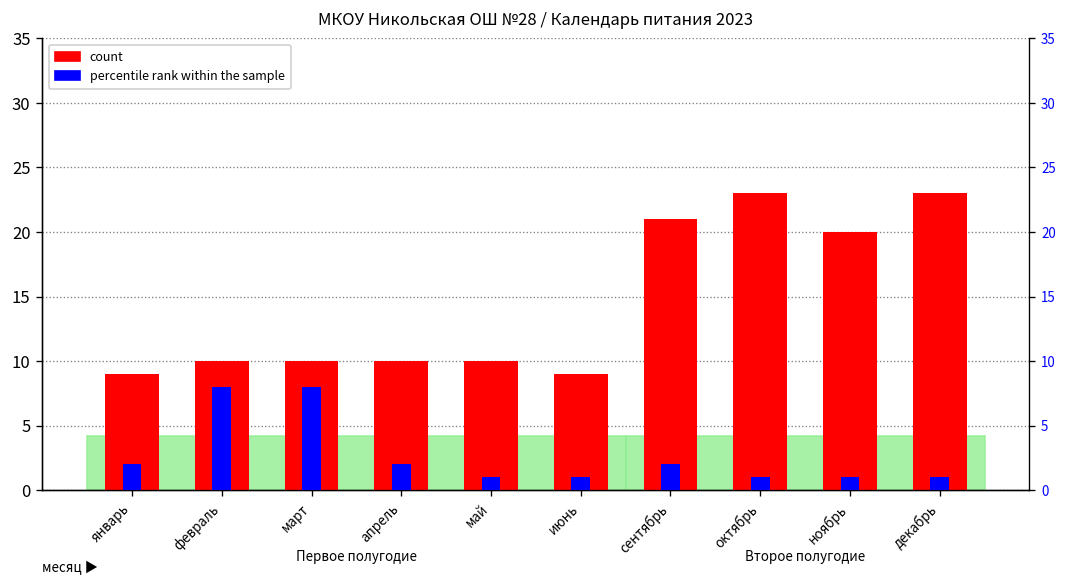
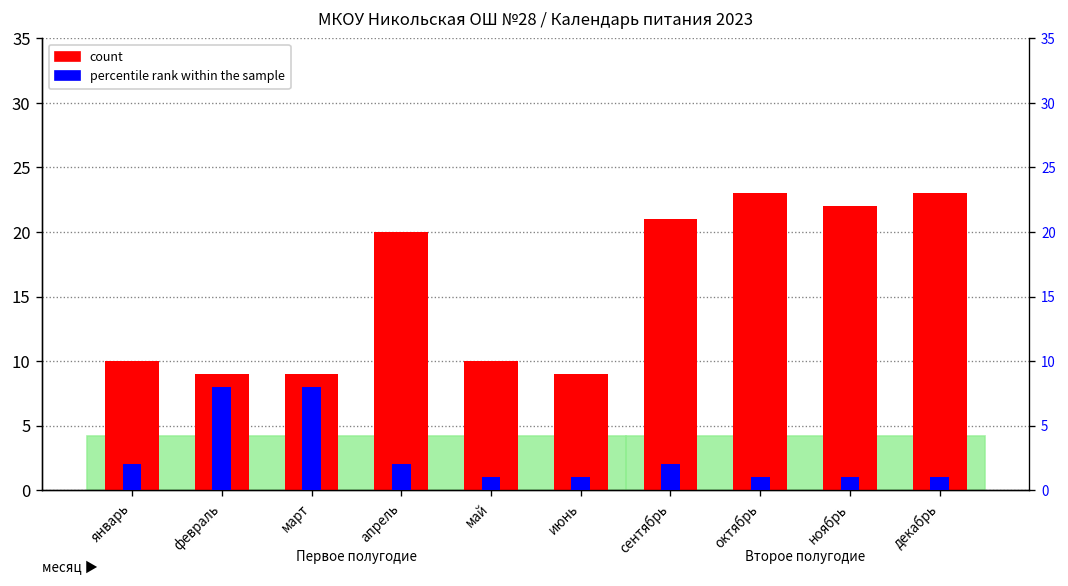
  {
    "count": {
-     "январь": 9,
-     "февраль": 10,
-     "март": 10,
-     "апрель": 10,
+     "январь": 10,
+     "февраль": 9,
+     "март": 9,
+     "апрель": 20,
      "май": 10,
      "июнь": 9,
      "сентябрь": 21,
      "октябрь": 23,
-     "ноябрь": 20,
+     "ноябрь": 22,
      "декабрь": 23
    },
    "percentile rank within the sample": {
      "январь": 2.0,
      "февраль": 8.0,
      "март": 8.0,
      "апрель": 2.0,
      "май": 1.0,
      "июнь": 1.0,
      "сентябрь": 2.0,
      "октябрь": 1.0,
      "ноябрь": 1.0,
      "декабрь": 1.0
    }
  }
